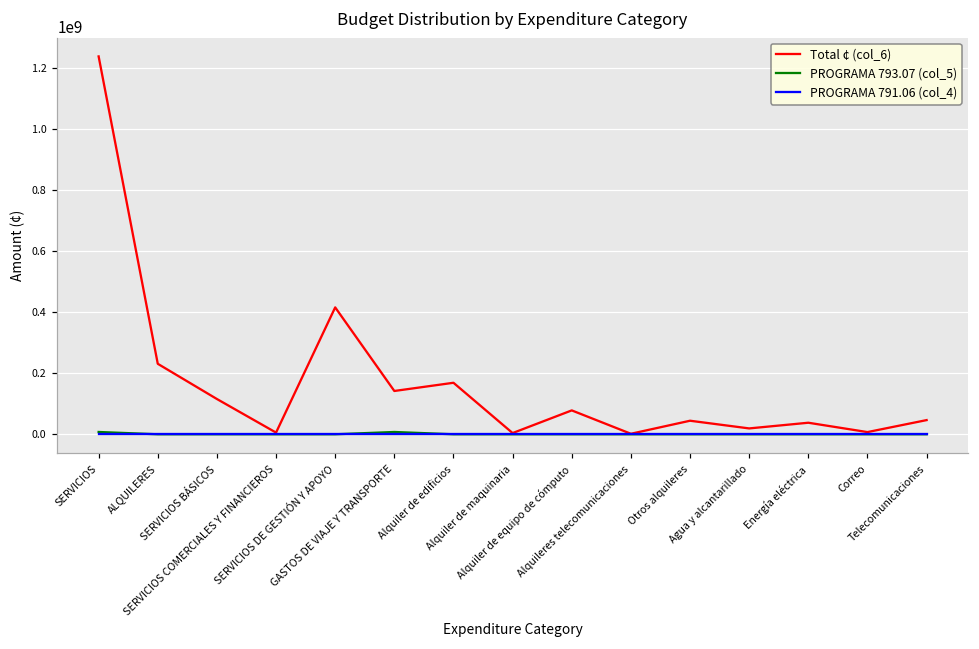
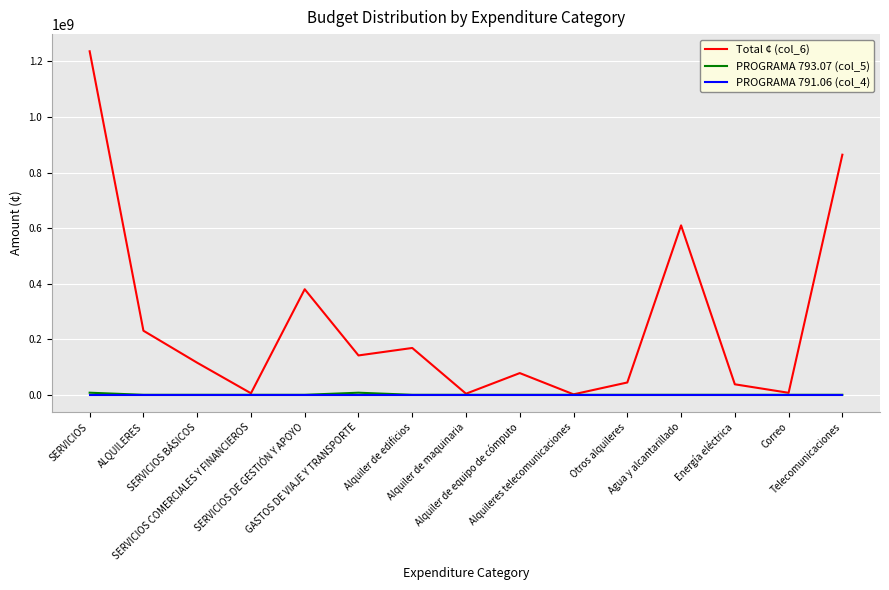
  {
    "Total ¢ (col_6)": {
      "SERVICIOS": 1240000000,
      "ALQUILERES": 230000000,
      "SERVICIOS BÁSICOS": 120000000,
-     "SERVICIOS DE GESTIÓN Y APOYO": 420000000,
+     "SERVICIOS DE GESTIÓN Y APOYO": 380000000,
      "GASTOS DE VIAJE Y TRANSPORTE": 140000000,
      "Alquiler de edificios": 170000000,
      "Alquiler de equipo de cómputo": 80000000,
      "Otros alquileres": 40000000,
-     "Agua y alcantarillado": 20000000,
+     "Agua y alcantarillado": 610000000,
      "Energía eléctrica": 40000000,
-     "Telecomunicaciones": 50000000
+     "Telecomunicaciones": 860000000
    }
  }
